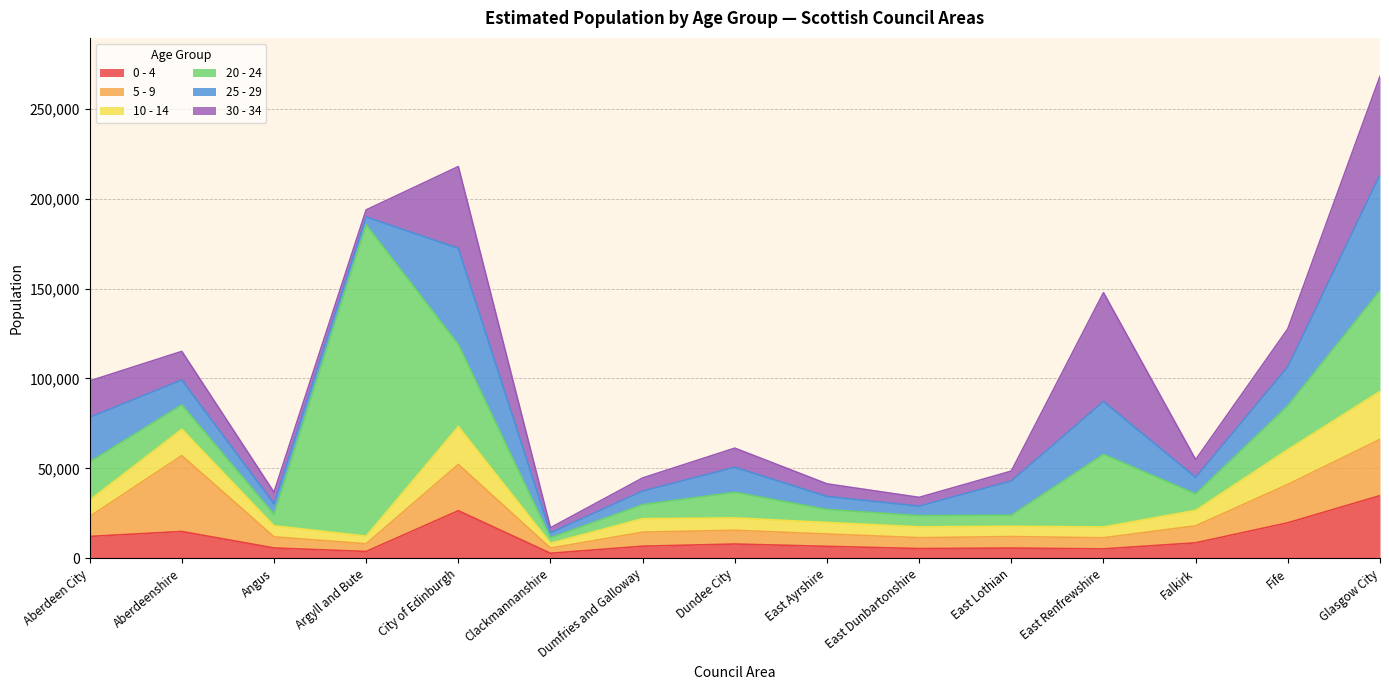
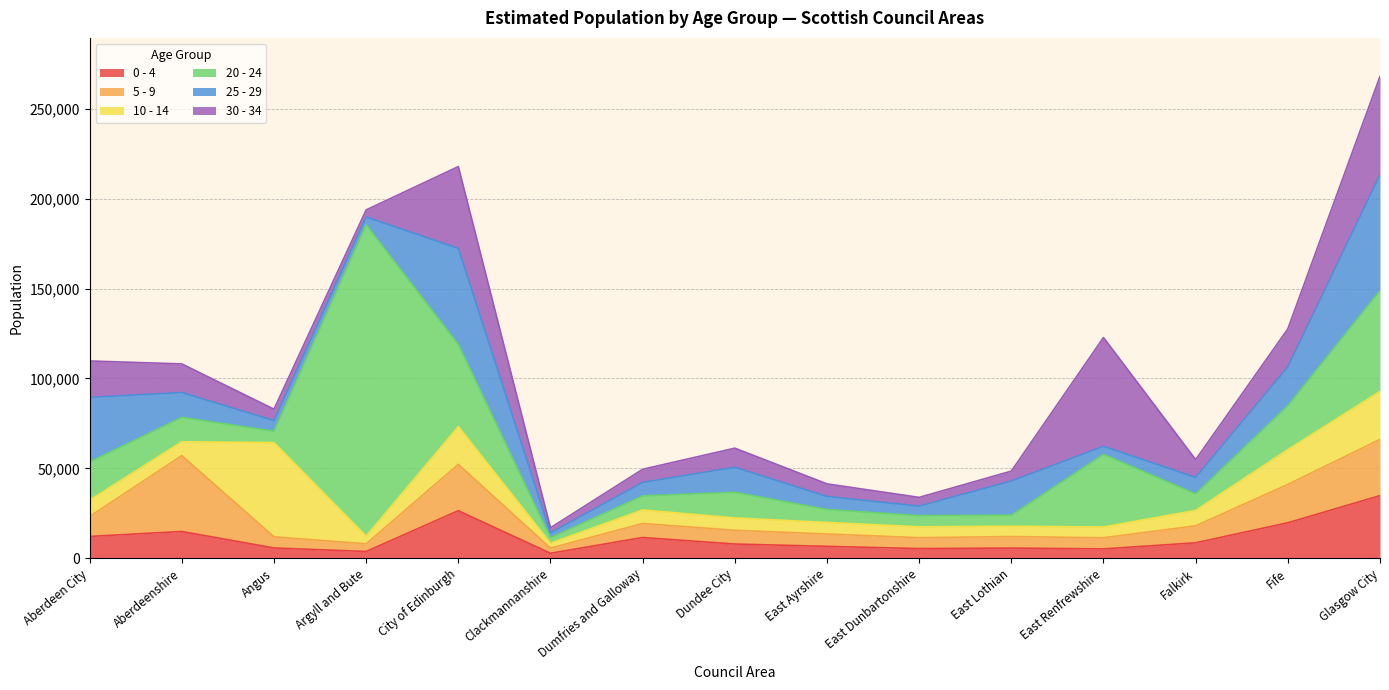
  {
    "0 - 4": {
      "Aberdeen City": "12,000",
      "Aberdeenshire": "15,000",
      "Angus": "6,000",
      "Argyll and Bute": "4,000",
      "City of Edinburgh": "27,000",
      "Clackmannanshire": "3,000",
-     "Dumfries and Galloway": "7,000",
+     "Dumfries and Galloway": "12,000",
      "Dundee City": "8,000",
      "East Ayrshire": "7,000",
      "East Dunbartonshire": "5,000",
      "East Lothian": "6,000",
      "East Renfrewshire": "5,000",
      "Falkirk": "9,000",
      "Fife": "20,000",
      "Glasgow City": "35,000"
    },
    "5 - 9": {
      "Aberdeen City": "11,000",
      "Aberdeenshire": "42,000",
      "Angus": "6,000",
      "Argyll and Bute": "4,000",
      "City of Edinburgh": "26,000",
      "Clackmannanshire": "3,000",
      "Dumfries and Galloway": "8,000",
      "Dundee City": "8,000",
      "East Ayrshire": "7,000",
      "East Dunbartonshire": "6,000",
      "East Lothian": "6,000",
      "East Renfrewshire": "6,000",
      "Falkirk": "9,000",
      "Fife": "21,000",
      "Glasgow City": "31,000"
    },
    "10 - 14": {
      "Aberdeen City": "9,000",
-     "Aberdeenshire": "15,000",
-     "Angus": "6,000",
+     "Aberdeenshire": "8,000",
+     "Angus": "52,000",
      "Argyll and Bute": "4,000",
      "City of Edinburgh": "21,000",
      "Clackmannanshire": "3,000",
      "Dumfries and Galloway": "8,000",
      "Dundee City": "7,000",
      "East Ayrshire": "6,000",
      "East Dunbartonshire": "6,000",
      "East Lothian": "6,000",
      "East Renfrewshire": "6,000",
      "Falkirk": "9,000",
      "Fife": "19,000",
      "Glasgow City": "27,000"
    },
    "20 - 24": {
      "Aberdeen City": "21,000",
      "Aberdeenshire": "14,000",
      "Angus": "6,000",
      "Argyll and Bute": "173,000",
      "City of Edinburgh": "46,000",
      "Clackmannanshire": "3,000",
      "Dumfries and Galloway": "8,000",
      "Dundee City": "14,000",
      "East Ayrshire": "7,000",
      "East Dunbartonshire": "6,000",
      "East Lothian": "6,000",
      "East Renfrewshire": "40,000",
      "Falkirk": "9,000",
      "Fife": "24,000",
      "Glasgow City": "56,000"
    },
    "25 - 29": {
-     "Aberdeen City": "25,000",
+     "Aberdeen City": "36,000",
      "Aberdeenshire": "14,000",
      "Angus": "6,000",
      "Argyll and Bute": "4,000",
      "City of Edinburgh": "53,000",
      "Clackmannanshire": "3,000",
      "Dumfries and Galloway": "8,000",
      "Dundee City": "14,000",
      "East Ayrshire": "7,000",
      "East Dunbartonshire": "5,000",
      "East Lothian": "19,000",
-     "East Renfrewshire": "29,000",
+     "East Renfrewshire": "4,000",
      "Falkirk": "9,000",
      "Fife": "22,000",
      "Glasgow City": "64,000"
    },
    "30 - 34": {
      "Aberdeen City": "20,000",
      "Aberdeenshire": "16,000",
      "Angus": "6,000",
      "Argyll and Bute": "4,000",
      "City of Edinburgh": "45,000",
      "Clackmannanshire": "3,000",
      "Dumfries and Galloway": "7,000",
      "Dundee City": "11,000",
      "East Ayrshire": "7,000",
      "East Dunbartonshire": "5,000",
      "East Lothian": "5,000",
      "East Renfrewshire": "60,000",
      "Falkirk": "10,000",
      "Fife": "21,000",
      "Glasgow City": "55,000"
    }
  }
